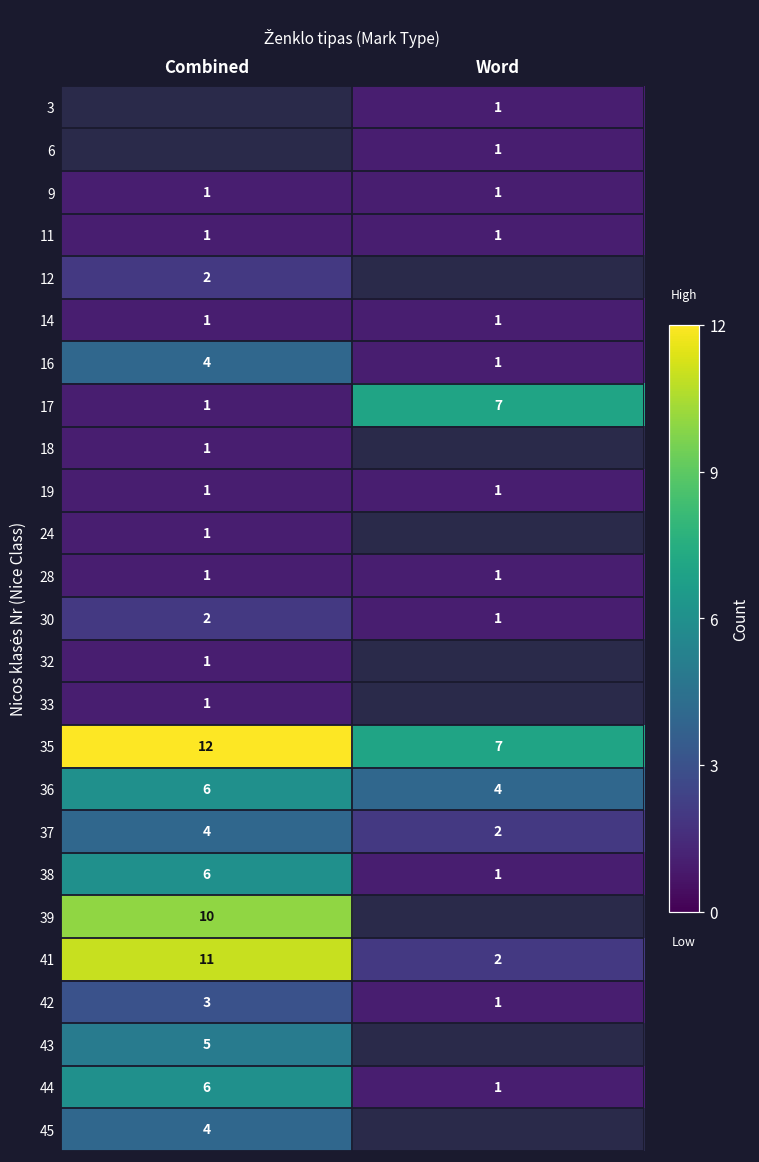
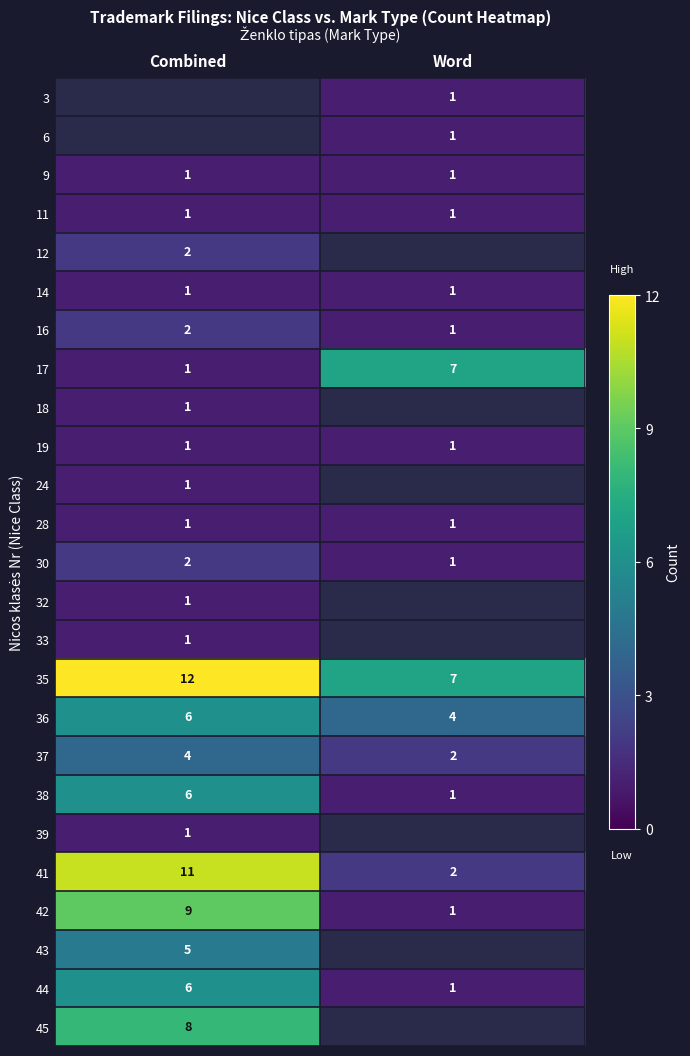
  {
    "3": {
      "Word": 1
    },
    "6": {
      "Word": 1
    },
    "9": {
      "Combined": 1,
      "Word": 1
    },
    "11": {
      "Combined": 1,
      "Word": 1
    },
    "12": {
      "Combined": 2
    },
    "14": {
      "Combined": 1,
      "Word": 1
    },
    "16": {
-     "Combined": 4,
+     "Combined": 2,
      "Word": 1
    },
    "17": {
      "Combined": 1,
      "Word": 7
    },
    "18": {
      "Combined": 1
    },
    "19": {
      "Combined": 1,
      "Word": 1
    },
    "24": {
      "Combined": 1
    },
    "28": {
      "Combined": 1,
      "Word": 1
    },
    "30": {
      "Combined": 2,
      "Word": 1
    },
    "32": {
      "Combined": 1
    },
    "33": {
      "Combined": 1
    },
    "35": {
      "Combined": 12,
      "Word": 7
    },
    "36": {
      "Combined": 6,
      "Word": 4
    },
    "37": {
      "Combined": 4,
      "Word": 2
    },
    "38": {
      "Combined": 6,
      "Word": 1
    },
    "39": {
-     "Combined": 10
+     "Combined": 1
    },
    "41": {
      "Combined": 11,
      "Word": 2
    },
    "42": {
-     "Combined": 3,
+     "Combined": 9,
      "Word": 1
    },
    "43": {
      "Combined": 5
    },
    "44": {
      "Combined": 6,
      "Word": 1
    },
    "45": {
-     "Combined": 4
+     "Combined": 8
    }
  }
